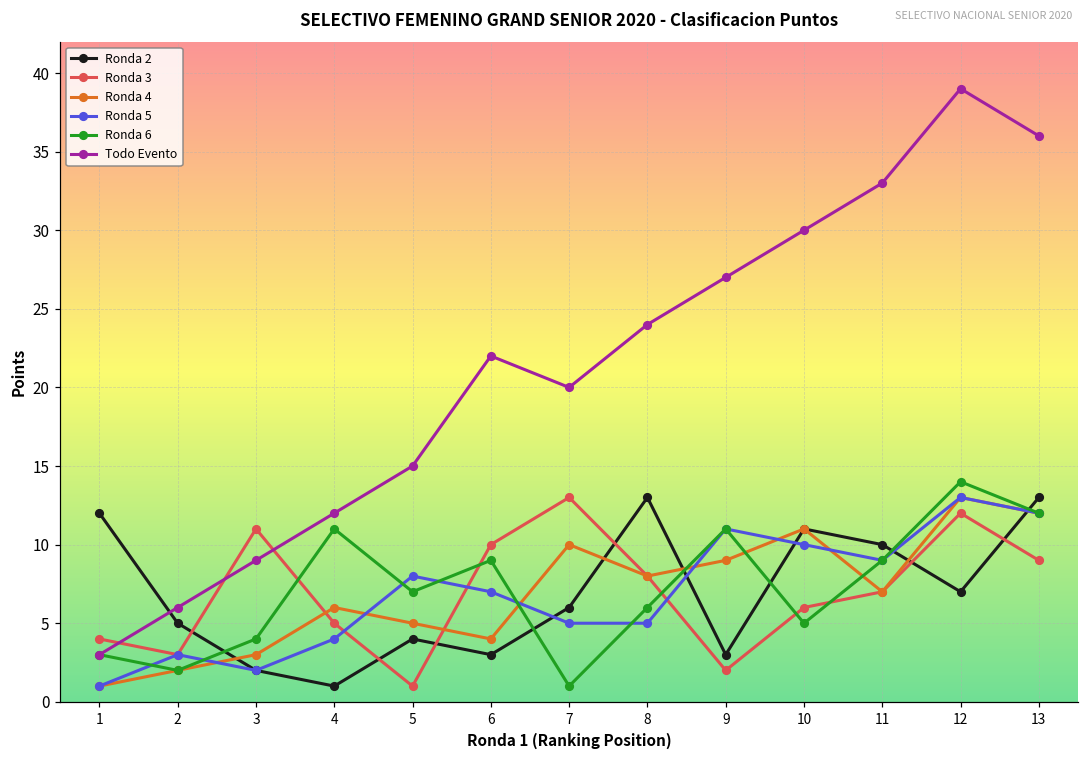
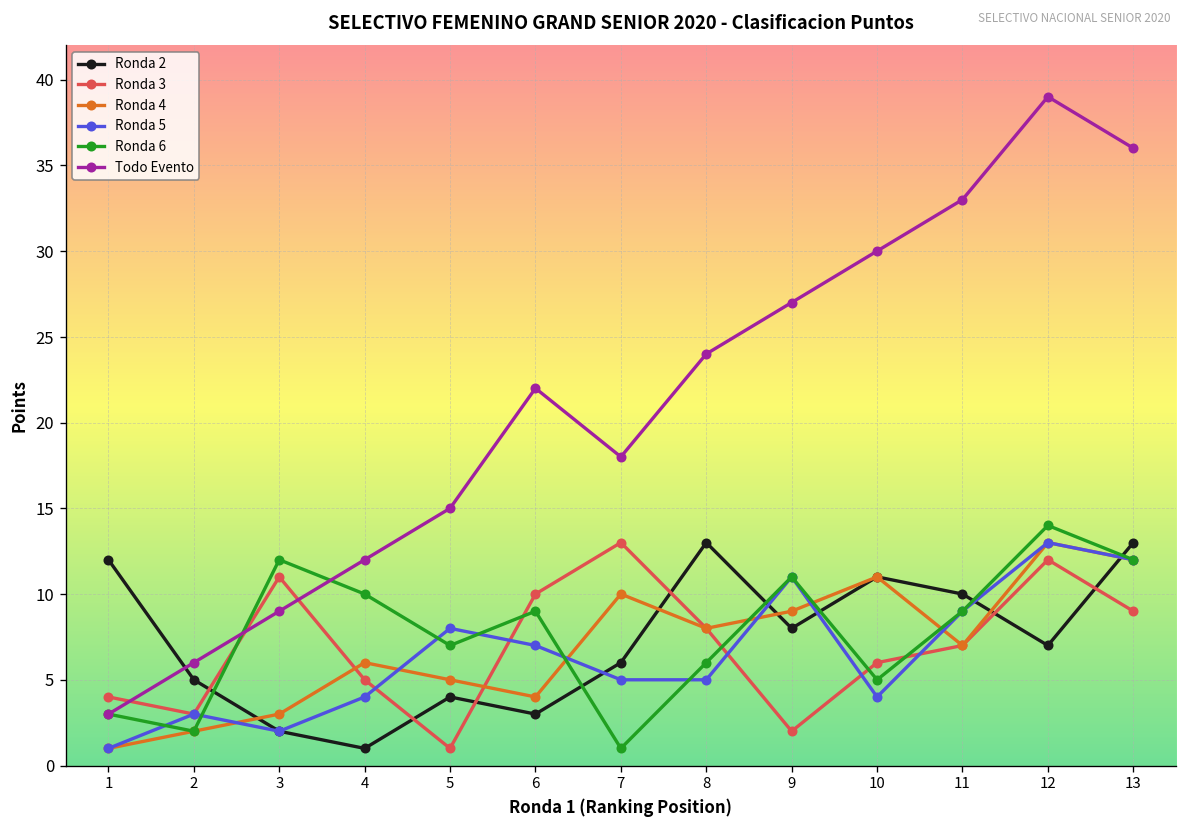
  {
    "Ronda 2": {
      "1": 12,
      "2": 5,
      "4": 1,
      "5": 4,
      "6": 3,
      "7": 6,
      "8": 13,
-     "9": 3,
+     "9": 8,
      "11": 10,
      "12": 7,
      "13": 13
    },
    "Ronda 5": {
      "4": 4,
      "5": 8,
      "6": 7,
      "7": 5,
      "8": 5,
-     "10": 10
+     "10": 4
    },
    "Ronda 6": {
-     "3": 4,
-     "4": 11,
+     "3": 12,
+     "4": 10,
      "5": 7,
      "6": 9,
      "7": 1,
      "8": 6,
      "10": 5,
      "12": 14
    },
    "Todo Evento": {
      "2": 6,
      "3": 9,
      "4": 12,
      "5": 15,
      "6": 22,
-     "7": 20,
+     "7": 18,
      "8": 24,
      "9": 27,
      "10": 30,
      "11": 33,
      "12": 39,
      "13": 36
    }
  }
